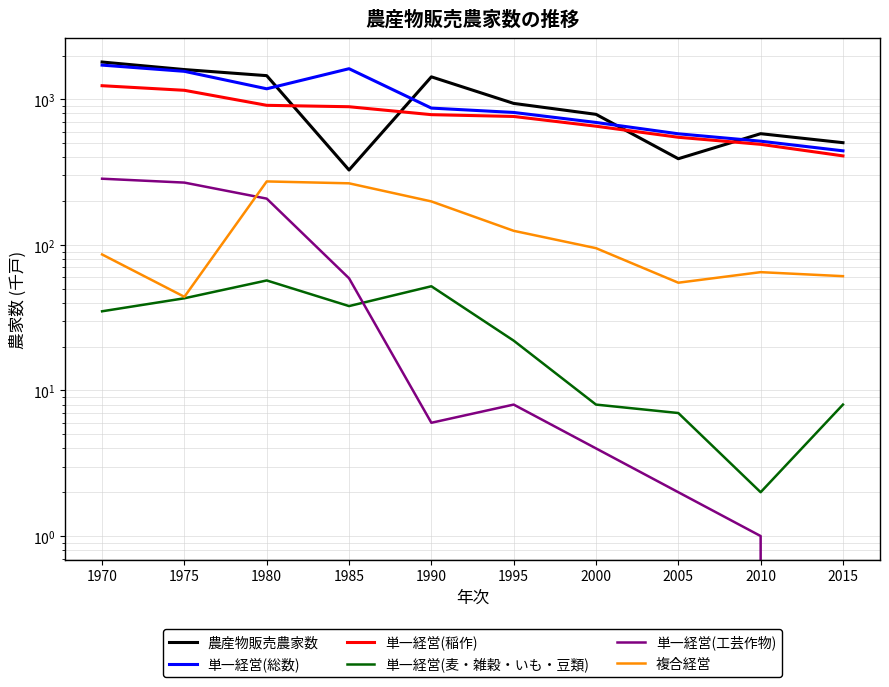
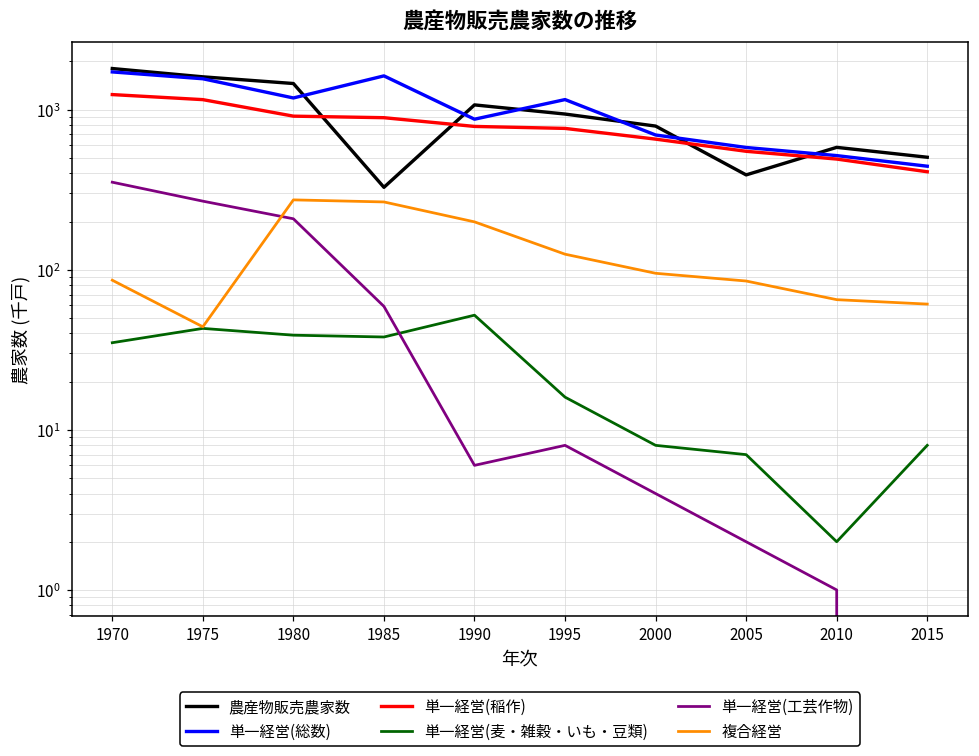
  {
    "農産物販売農家数": {
      "1970": 1800,
      "1980": 1500,
      "1985": 330,
-     "1990": 1400,
+     "1990": 1100,
      "1995": 900,
      "2000": 800,
      "2005": 390,
      "2010": 580,
      "2015": 500
    },
    "単一経営(総数)": {
      "1970": 1700,
      "1980": 1200,
      "1985": 1600,
      "1990": 900,
-     "1995": 800,
+     "1995": 1200,
      "2000": 700,
      "2005": 580,
      "2010": 520,
      "2015": 440
    },
    "単一経営(稲作)": {
      "1970": 1200,
      "1975": 1200,
      "1980": 900,
      "1985": 900,
      "1990": 800,
      "1995": 800,
      "2000": 700,
      "2005": 550,
      "2010": 490,
      "2015": 410
    },
    "単一経営(麦・雑穀・いも・豆類)": {
      "1970": 35,
-     "1980": 57,
+     "1980": 39,
      "1985": 38,
      "1990": 52,
-     "1995": 22,
+     "1995": 16,
      "2000": 8,
      "2005": 7,
      "2010": 2,
      "2015": 8
    },
    "単一経営(工芸作物)": {
-     "1970": 290,
+     "1970": 350,
      "1975": 270,
      "1980": 210,
      "1985": 59,
      "1990": 6,
      "1995": 8,
      "2000": 4,
      "2005": 2,
      "2010": 1
    },
    "複合経営": {
      "1970": 90,
      "1980": 270,
      "1985": 270,
      "1990": 200,
      "1995": 130,
      "2000": 100,
-     "2005": 55,
+     "2005": 90,
      "2010": 70,
      "2015": 61
    }
  }
